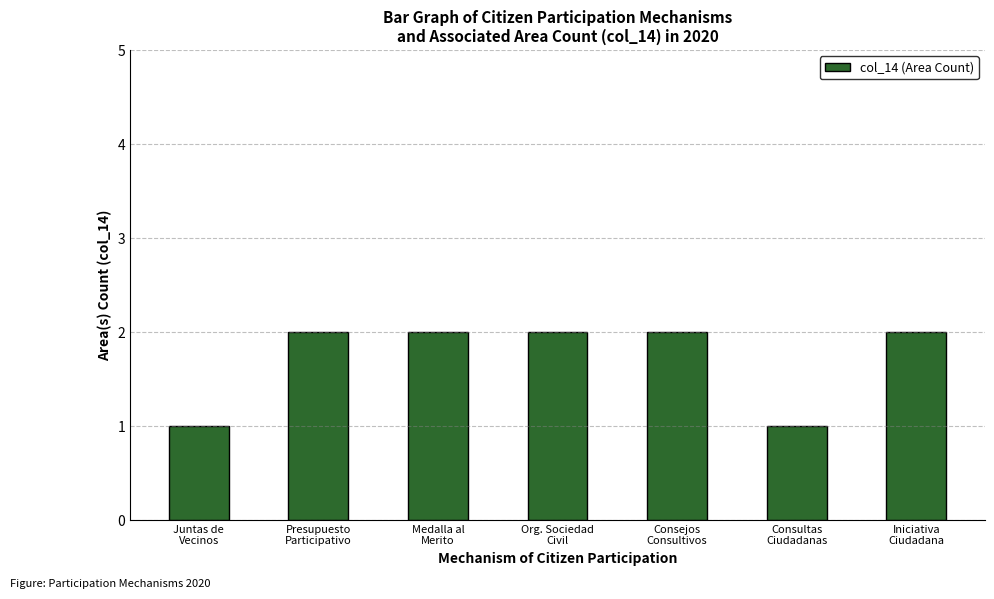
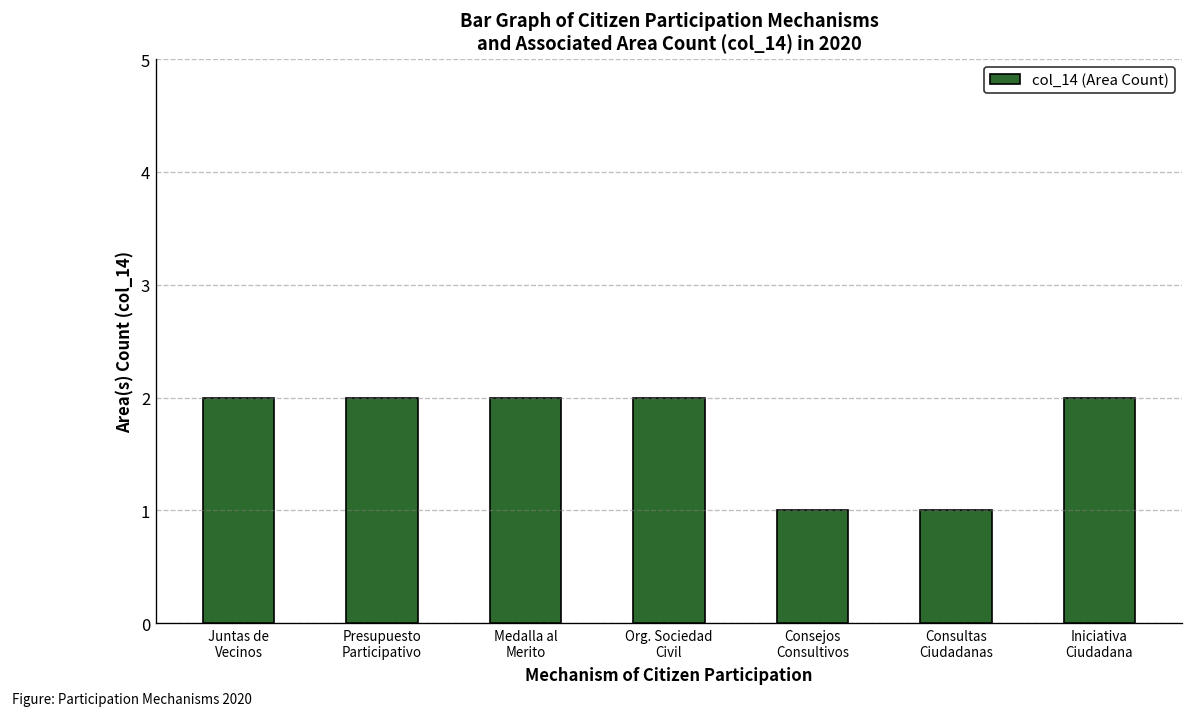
  {
-   "Juntas de Vecinos": 1,
+   "Juntas de Vecinos": 2,
    "Presupuesto Participativo": 2,
    "Medalla al Merito": 2,
    "Org. Sociedad Civil": 2,
-   "Consejos Consultivos": 2,
+   "Consejos Consultivos": 1,
    "Consultas Ciudadanas": 1,
    "Iniciativa Ciudadana": 2
  }
